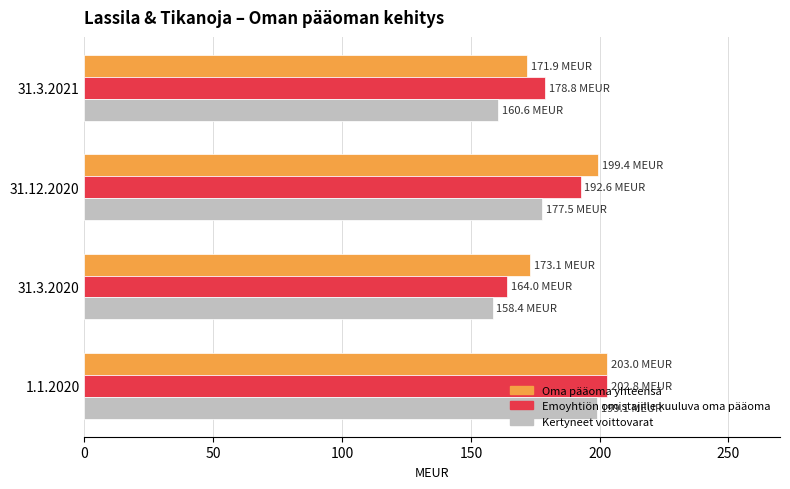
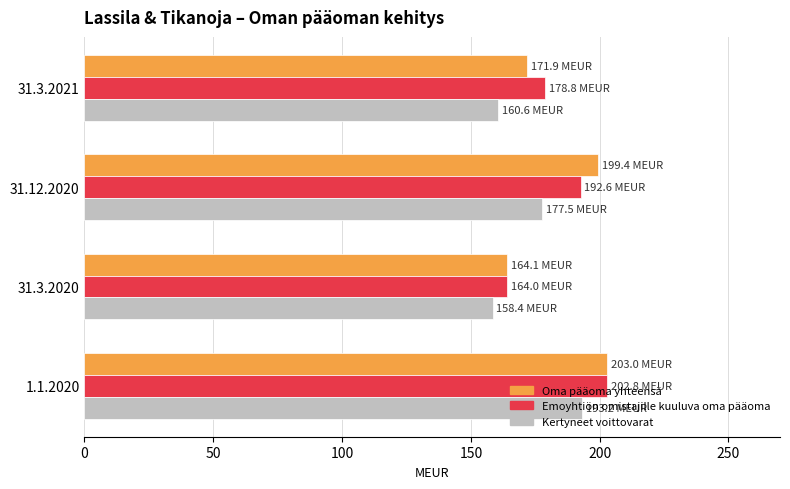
  {
    "Oma pääoma yhteensä": {
      "31.3.2021": 171.9,
      "31.12.2020": 199.4,
-     "31.3.2020": 173.1,
+     "31.3.2020": 164.1,
      "1.1.2020": 203.0
    },
    "Emoyhtiön omistajille kuuluva oma pääoma": {
      "31.3.2021": 178.8,
      "31.12.2020": 192.6,
      "31.3.2020": 164.0,
      "1.1.2020": 202.8
    },
    "Kertyneet voittovarat": {
      "31.3.2021": 160.6,
      "31.12.2020": 177.5,
      "31.3.2020": 158.4,
-     "1.1.2020": 199.1
+     "1.1.2020": 193.2
    }
  }
